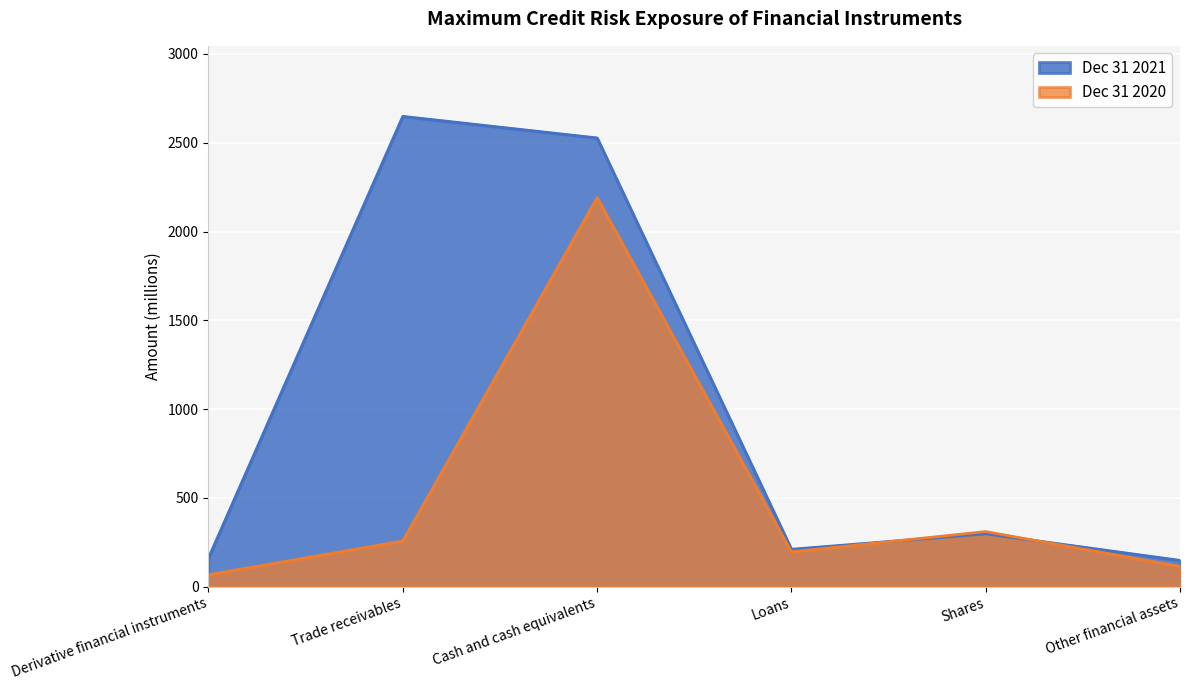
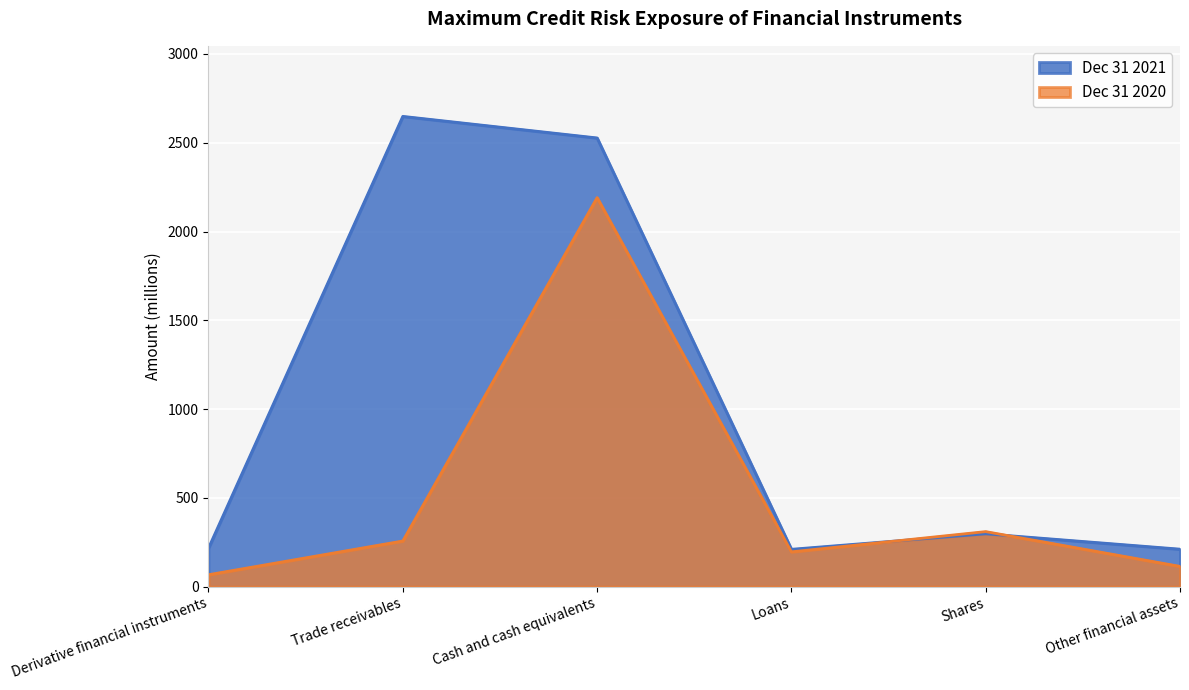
  {
    "Dec 31 2021": {
-     "Derivative financial instruments": 160,
+     "Derivative financial instruments": 220,
      "Trade receivables": 2650,
      "Cash and cash equivalents": 2530,
-     "Other financial assets": 150
+     "Other financial assets": 210
    },
    "Dec 31 2020": {
      "Derivative financial instruments": 70,
      "Trade receivables": 260,
      "Cash and cash equivalents": 2190,
      "Other financial assets": 110
    }
  }
